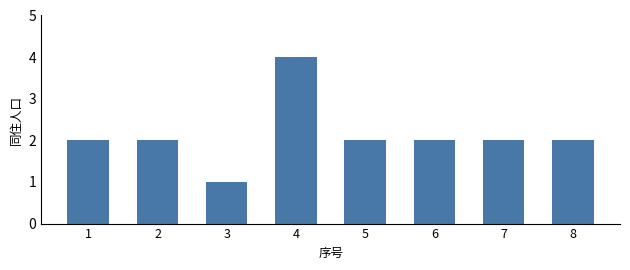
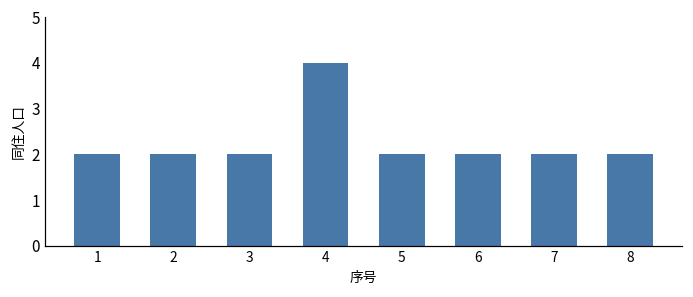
  {
    "1": 2,
    "2": 2,
-   "3": 1,
+   "3": 2,
    "4": 4,
    "5": 2,
    "6": 2,
    "7": 2,
    "8": 2
  }
